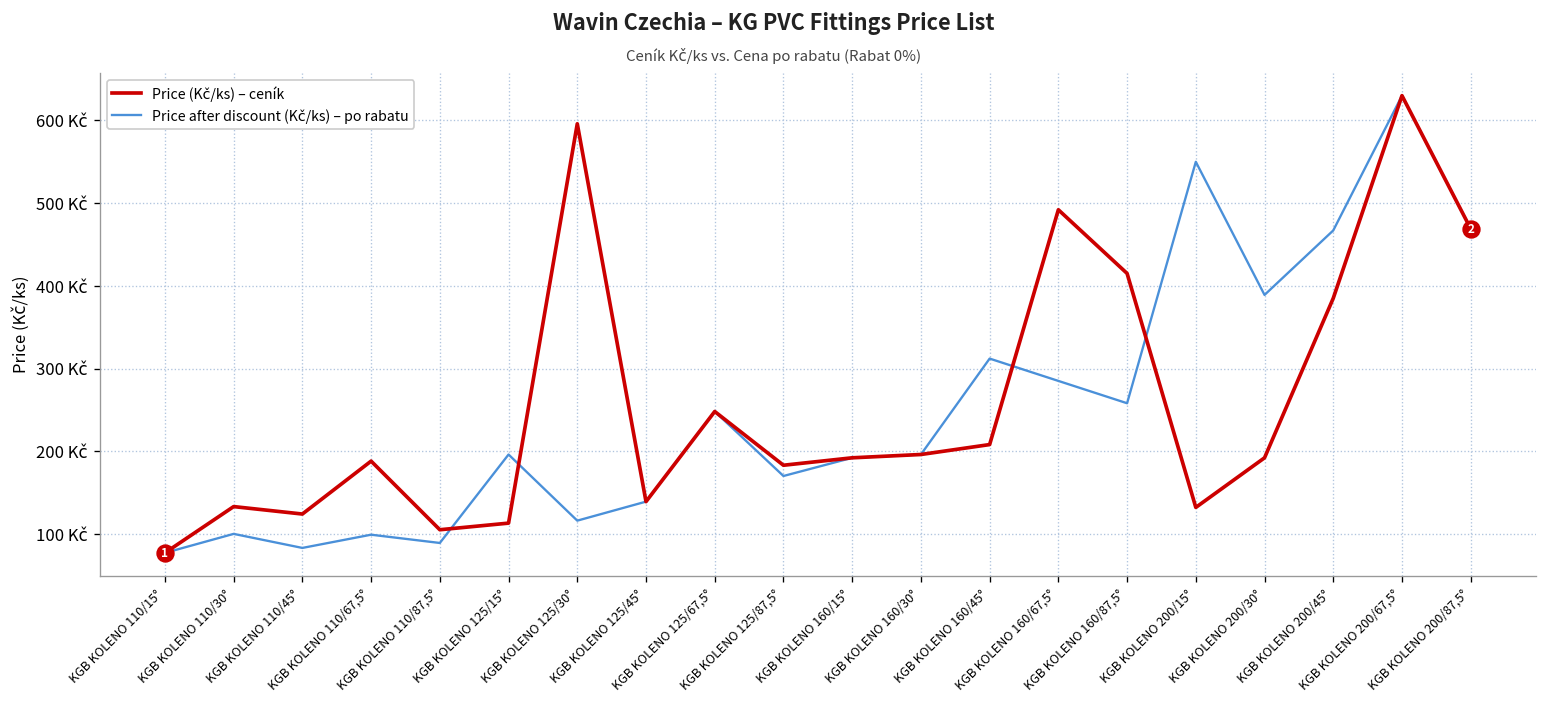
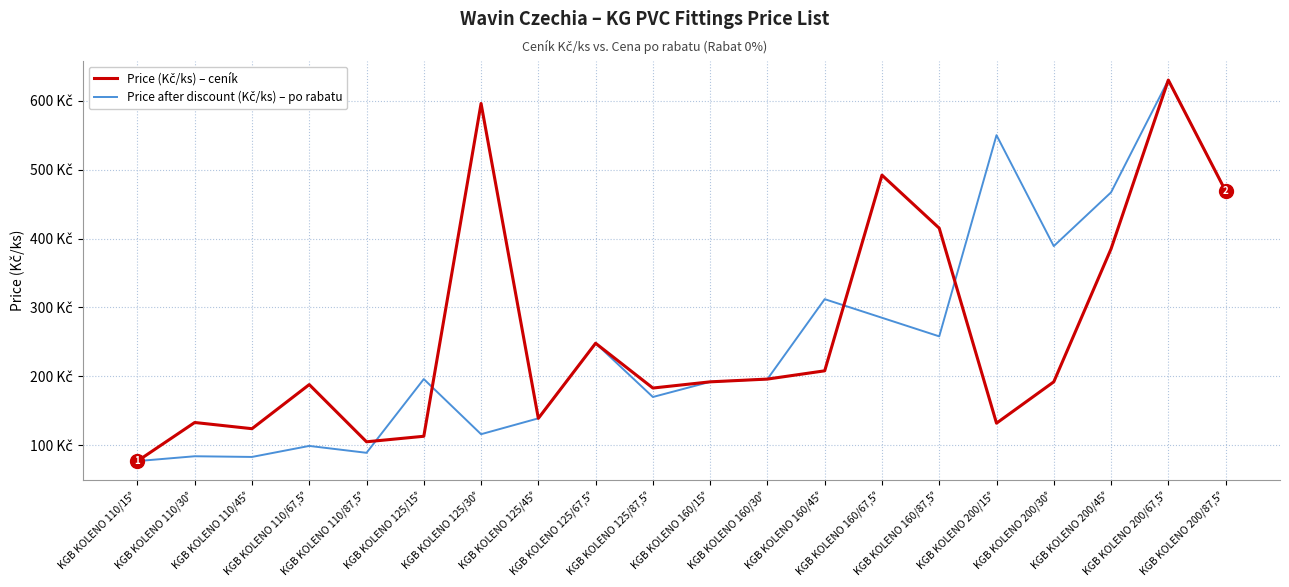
  {
    "Price after discount (Kč/ks) – po rabatu": {
-     "KGB KOLENO 110/30°": "100 Kč",
+     "KGB KOLENO 110/30°": "80 Kč",
      "KGB KOLENO 110/45°": "80 Kč",
      "KGB KOLENO 110/67,5°": "100 Kč",
      "KGB KOLENO 110/87,5°": "90 Kč",
      "KGB KOLENO 125/15°": "200 Kč",
      "KGB KOLENO 125/30°": "120 Kč",
      "KGB KOLENO 125/87,5°": "170 Kč",
      "KGB KOLENO 160/45°": "310 Kč",
      "KGB KOLENO 160/67,5°": "290 Kč",
      "KGB KOLENO 160/87,5°": "260 Kč",
      "KGB KOLENO 200/15°": "550 Kč",
      "KGB KOLENO 200/30°": "390 Kč",
      "KGB KOLENO 200/45°": "470 Kč"
    }
  }
